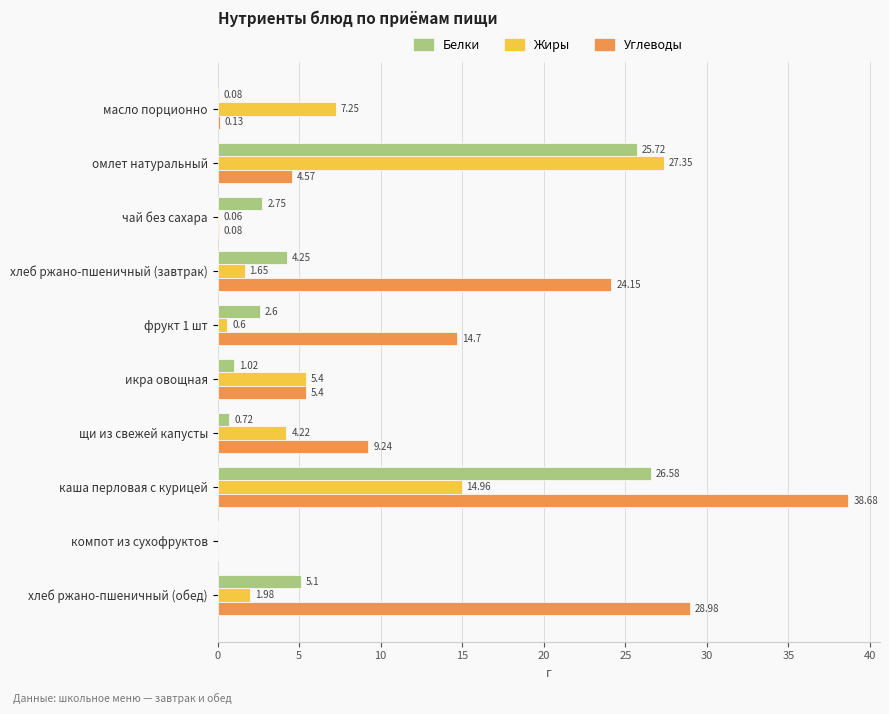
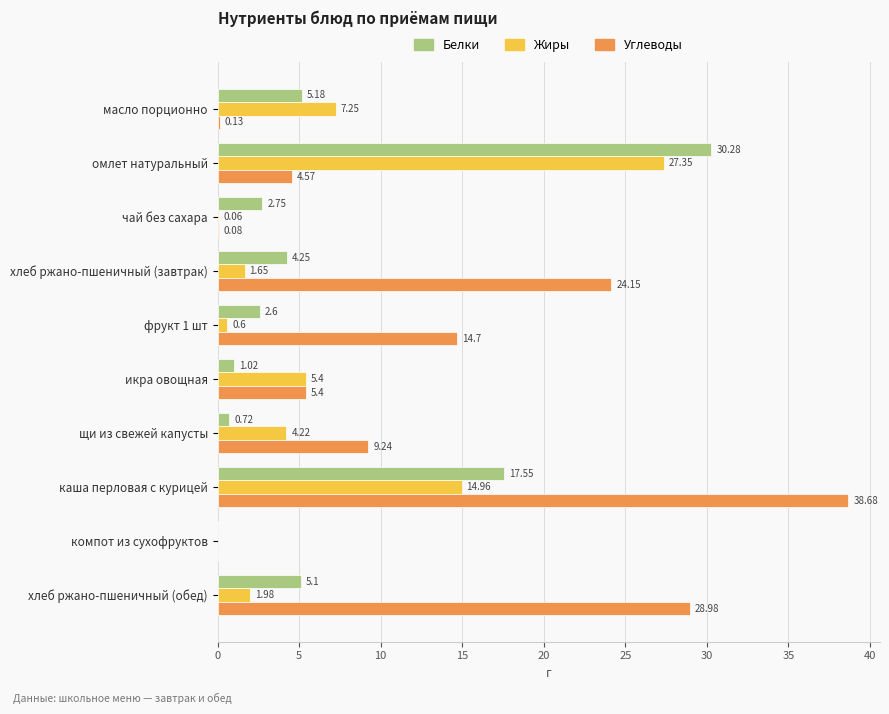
  {
    "Белки": {
-     "масло порционно": 0.08,
-     "омлет натуральный": 25.72,
+     "масло порционно": 5.18,
+     "омлет натуральный": 30.28,
      "чай без сахара": 2.75,
      "хлеб ржано-пшеничный (завтрак)": 4.25,
      "фрукт 1 шт": 2.6,
      "икра овощная": 1.02,
      "щи из свежей капусты": 0.72,
-     "каша перловая с курицей": 26.58,
+     "каша перловая с курицей": 17.55,
      "хлеб ржано-пшеничный (обед)": 5.1
    }
  }
